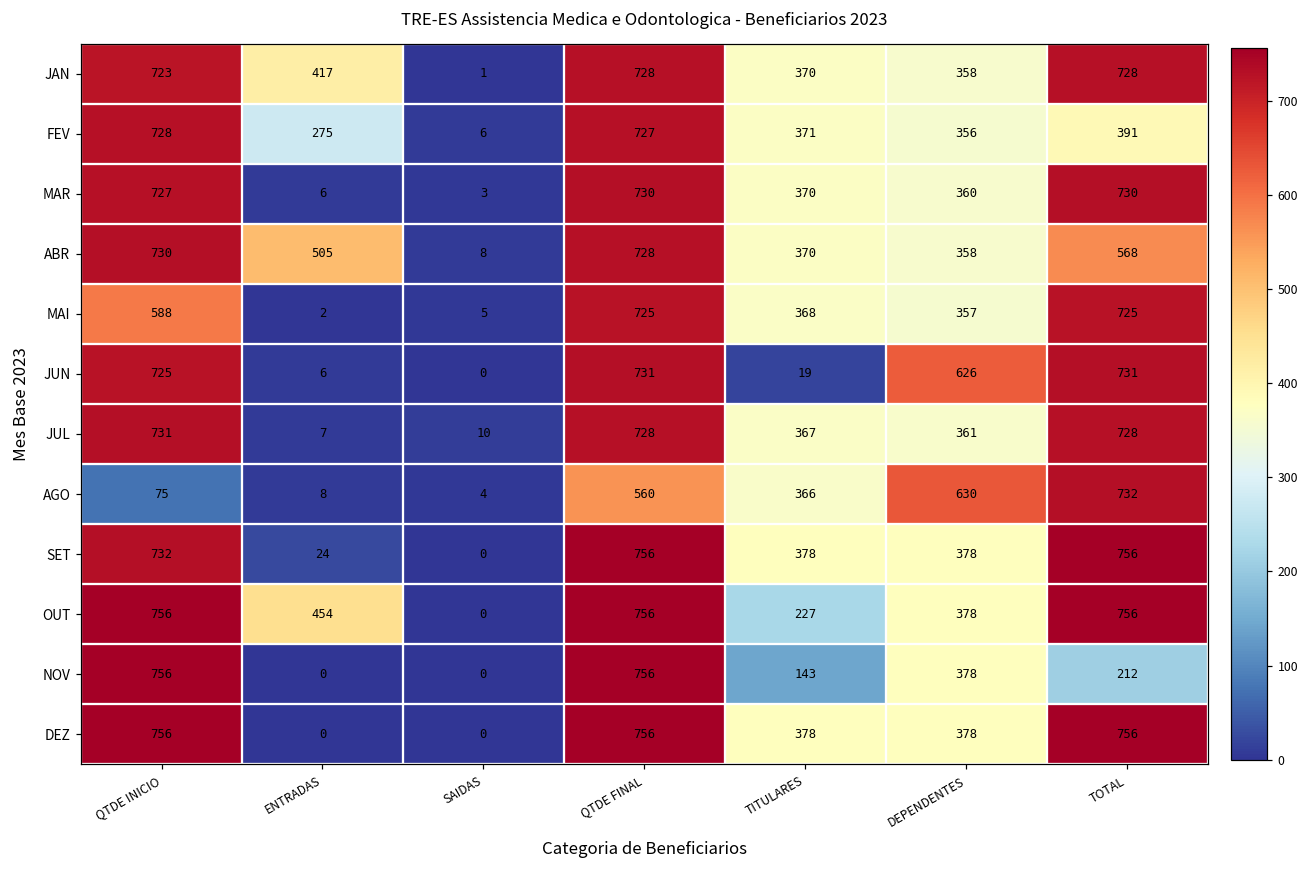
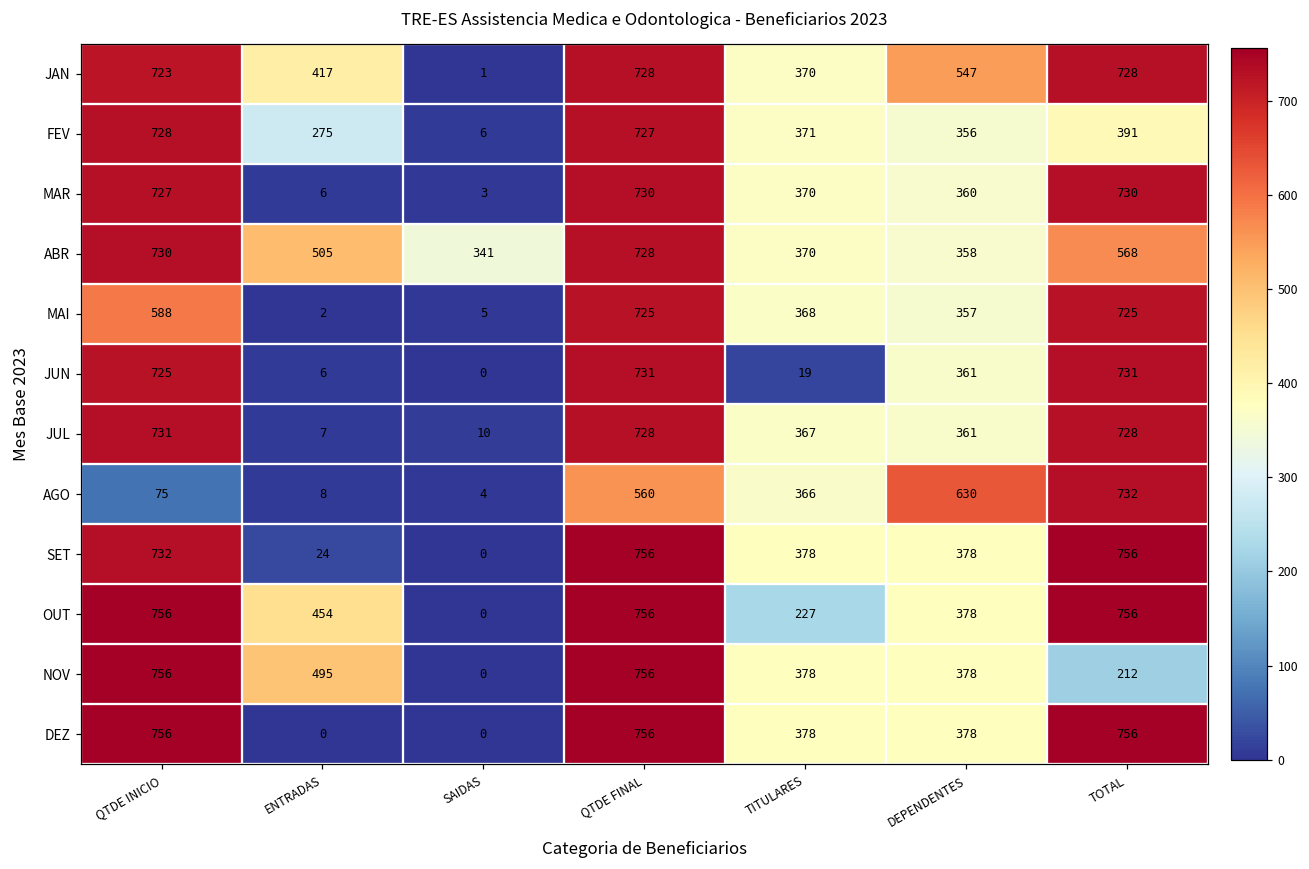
  {
    "JAN": {
      "QTDE INICIO": 723,
      "ENTRADAS": 417,
      "SAIDAS": 1,
      "QTDE FINAL": 728,
      "TITULARES": 370,
-     "DEPENDENTES": 358,
+     "DEPENDENTES": 547,
      "TOTAL": 728
    },
    "FEV": {
      "QTDE INICIO": 728,
      "ENTRADAS": 275,
      "SAIDAS": 6,
      "QTDE FINAL": 727,
      "TITULARES": 371,
      "DEPENDENTES": 356,
      "TOTAL": 391
    },
    "MAR": {
      "QTDE INICIO": 727,
      "ENTRADAS": 6,
      "SAIDAS": 3,
      "QTDE FINAL": 730,
      "TITULARES": 370,
      "DEPENDENTES": 360,
      "TOTAL": 730
    },
    "ABR": {
      "QTDE INICIO": 730,
      "ENTRADAS": 505,
-     "SAIDAS": 8,
+     "SAIDAS": 341,
      "QTDE FINAL": 728,
      "TITULARES": 370,
      "DEPENDENTES": 358,
      "TOTAL": 568
    },
    "MAI": {
      "QTDE INICIO": 588,
      "ENTRADAS": 2,
      "SAIDAS": 5,
      "QTDE FINAL": 725,
      "TITULARES": 368,
      "DEPENDENTES": 357,
      "TOTAL": 725
    },
    "JUN": {
      "QTDE INICIO": 725,
      "ENTRADAS": 6,
      "SAIDAS": 0,
      "QTDE FINAL": 731,
      "TITULARES": 19,
-     "DEPENDENTES": 626,
+     "DEPENDENTES": 361,
      "TOTAL": 731
    },
    "JUL": {
      "QTDE INICIO": 731,
      "ENTRADAS": 7,
      "SAIDAS": 10,
      "QTDE FINAL": 728,
      "TITULARES": 367,
      "DEPENDENTES": 361,
      "TOTAL": 728
    },
    "AGO": {
      "QTDE INICIO": 75,
      "ENTRADAS": 8,
      "SAIDAS": 4,
      "QTDE FINAL": 560,
      "TITULARES": 366,
      "DEPENDENTES": 630,
      "TOTAL": 732
    },
    "SET": {
      "QTDE INICIO": 732,
      "ENTRADAS": 24,
      "SAIDAS": 0,
      "QTDE FINAL": 756,
      "TITULARES": 378,
      "DEPENDENTES": 378,
      "TOTAL": 756
    },
    "OUT": {
      "QTDE INICIO": 756,
      "ENTRADAS": 454,
      "SAIDAS": 0,
      "QTDE FINAL": 756,
      "TITULARES": 227,
      "DEPENDENTES": 378,
      "TOTAL": 756
    },
    "NOV": {
      "QTDE INICIO": 756,
-     "ENTRADAS": 0,
+     "ENTRADAS": 495,
      "SAIDAS": 0,
      "QTDE FINAL": 756,
-     "TITULARES": 143,
+     "TITULARES": 378,
      "DEPENDENTES": 378,
      "TOTAL": 212
    },
    "DEZ": {
      "QTDE INICIO": 756,
      "ENTRADAS": 0,
      "SAIDAS": 0,
      "QTDE FINAL": 756,
      "TITULARES": 378,
      "DEPENDENTES": 378,
      "TOTAL": 756
    }
  }
